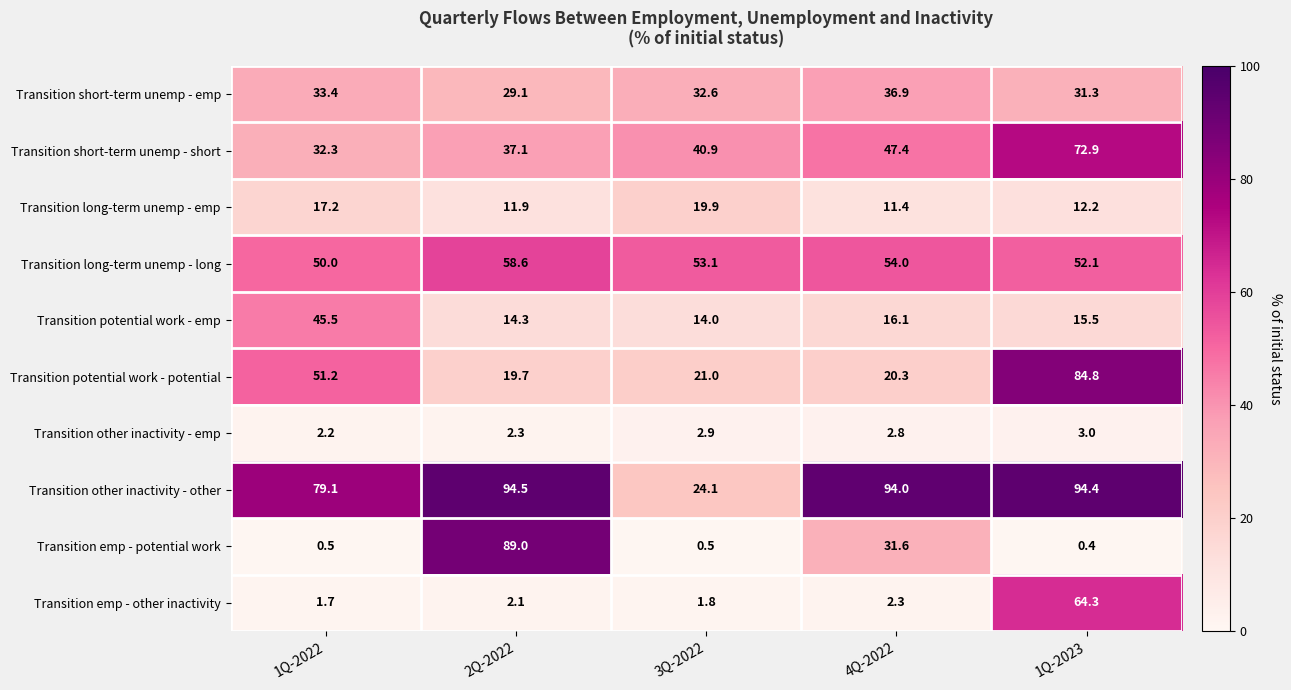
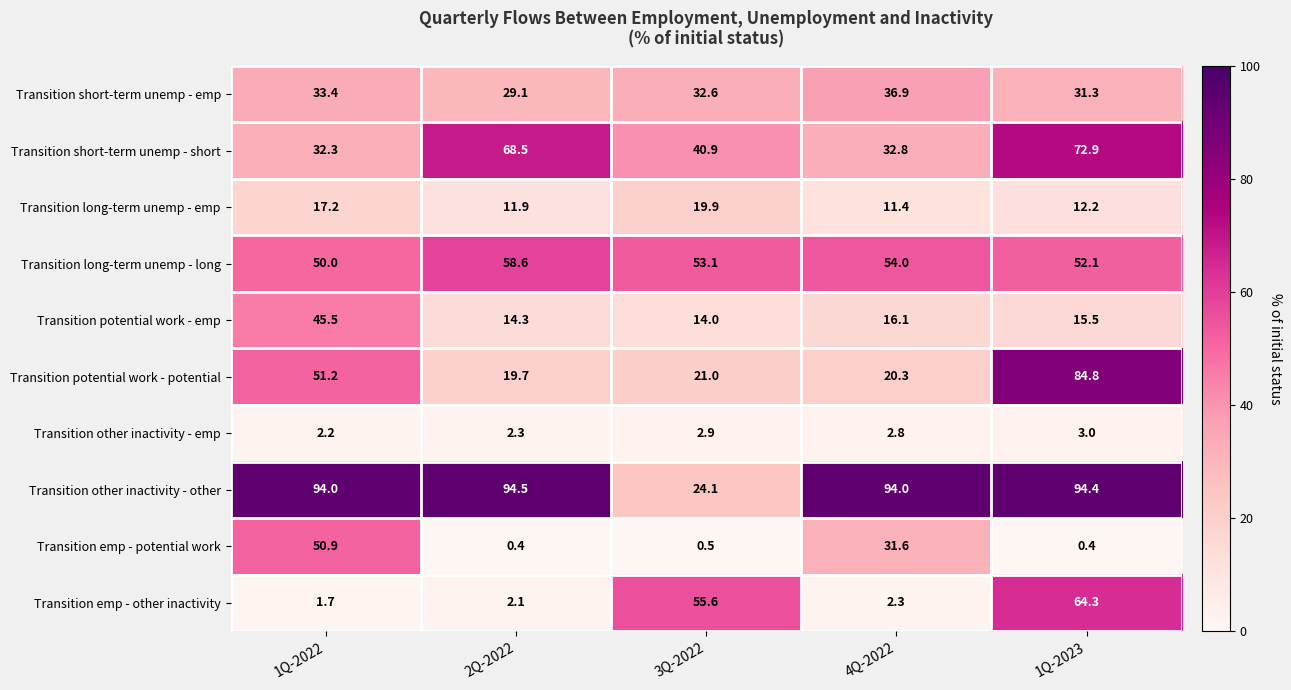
  {
    "Transition short-term unemp - emp": {
      "1Q-2022": 33.4,
      "2Q-2022": 29.1,
      "3Q-2022": 32.6,
      "4Q-2022": 36.9,
      "1Q-2023": 31.3
    },
    "Transition short-term unemp - short": {
      "1Q-2022": 32.3,
-     "2Q-2022": 37.1,
+     "2Q-2022": 68.5,
      "3Q-2022": 40.9,
-     "4Q-2022": 47.4,
+     "4Q-2022": 32.8,
      "1Q-2023": 72.9
    },
    "Transition long-term unemp - emp": {
      "1Q-2022": 17.2,
      "2Q-2022": 11.9,
      "3Q-2022": 19.9,
      "4Q-2022": 11.4,
      "1Q-2023": 12.2
    },
    "Transition long-term unemp - long": {
      "1Q-2022": 50.0,
      "2Q-2022": 58.6,
      "3Q-2022": 53.1,
      "4Q-2022": 54.0,
      "1Q-2023": 52.1
    },
    "Transition potential work - emp": {
      "1Q-2022": 45.5,
      "2Q-2022": 14.3,
      "3Q-2022": 14.0,
      "4Q-2022": 16.1,
      "1Q-2023": 15.5
    },
    "Transition potential work - potential": {
      "1Q-2022": 51.2,
      "2Q-2022": 19.7,
      "3Q-2022": 21.0,
      "4Q-2022": 20.3,
      "1Q-2023": 84.8
    },
    "Transition other inactivity - emp": {
      "1Q-2022": 2.2,
      "2Q-2022": 2.3,
      "3Q-2022": 2.9,
      "4Q-2022": 2.8,
      "1Q-2023": 3.0
    },
    "Transition other inactivity - other": {
-     "1Q-2022": 79.1,
+     "1Q-2022": 94.0,
      "2Q-2022": 94.5,
      "3Q-2022": 24.1,
      "4Q-2022": 94.0,
      "1Q-2023": 94.4
    },
    "Transition emp - potential work": {
-     "1Q-2022": 0.5,
-     "2Q-2022": 89.0,
+     "1Q-2022": 50.9,
+     "2Q-2022": 0.4,
      "3Q-2022": 0.5,
      "4Q-2022": 31.6,
      "1Q-2023": 0.4
    },
    "Transition emp - other inactivity": {
      "1Q-2022": 1.7,
      "2Q-2022": 2.1,
-     "3Q-2022": 1.8,
+     "3Q-2022": 55.6,
      "4Q-2022": 2.3,
      "1Q-2023": 64.3
    }
  }
